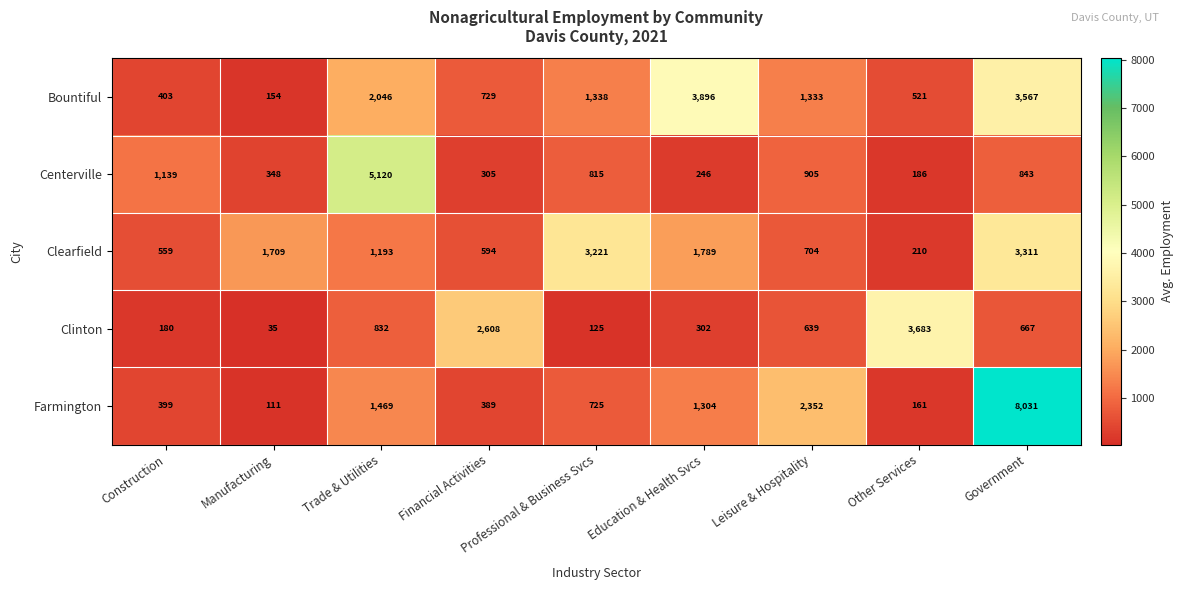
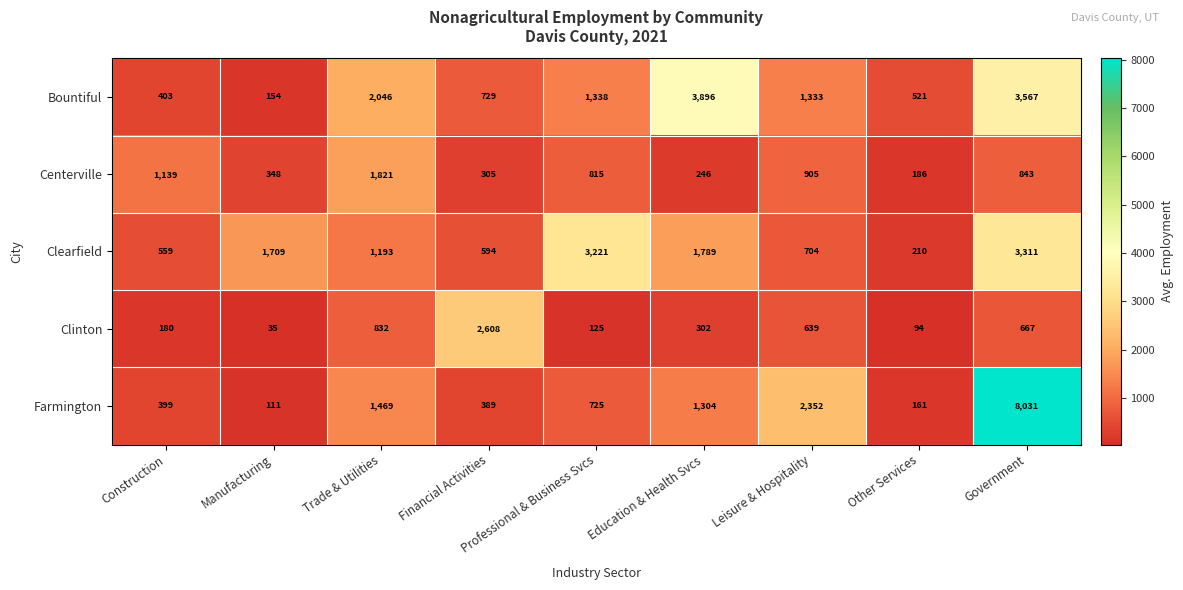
  {
    "Bountiful": {
      "Construction": "403",
      "Manufacturing": "154",
      "Trade & Utilities": "2,046",
      "Financial Activities": "729",
      "Professional & Business Svcs": "1,338",
      "Education & Health Svcs": "3,896",
      "Leisure & Hospitality": "1,333",
      "Other Services": "521",
      "Government": "3,567"
    },
    "Centerville": {
      "Construction": "1,139",
      "Manufacturing": "348",
-     "Trade & Utilities": "5,120",
+     "Trade & Utilities": "1,821",
      "Financial Activities": "305",
      "Professional & Business Svcs": "815",
      "Education & Health Svcs": "246",
      "Leisure & Hospitality": "905",
      "Other Services": "186",
      "Government": "843"
    },
    "Clearfield": {
      "Construction": "559",
      "Manufacturing": "1,709",
      "Trade & Utilities": "1,193",
      "Financial Activities": "594",
      "Professional & Business Svcs": "3,221",
      "Education & Health Svcs": "1,789",
      "Leisure & Hospitality": "704",
      "Other Services": "210",
      "Government": "3,311"
    },
    "Clinton": {
      "Construction": "180",
      "Manufacturing": "35",
      "Trade & Utilities": "832",
      "Financial Activities": "2,608",
      "Professional & Business Svcs": "125",
      "Education & Health Svcs": "302",
      "Leisure & Hospitality": "639",
-     "Other Services": "3,683",
+     "Other Services": "94",
      "Government": "667"
    },
    "Farmington": {
      "Construction": "399",
      "Manufacturing": "111",
      "Trade & Utilities": "1,469",
      "Financial Activities": "389",
      "Professional & Business Svcs": "725",
      "Education & Health Svcs": "1,304",
      "Leisure & Hospitality": "2,352",
      "Other Services": "161",
      "Government": "8,031"
    }
  }
